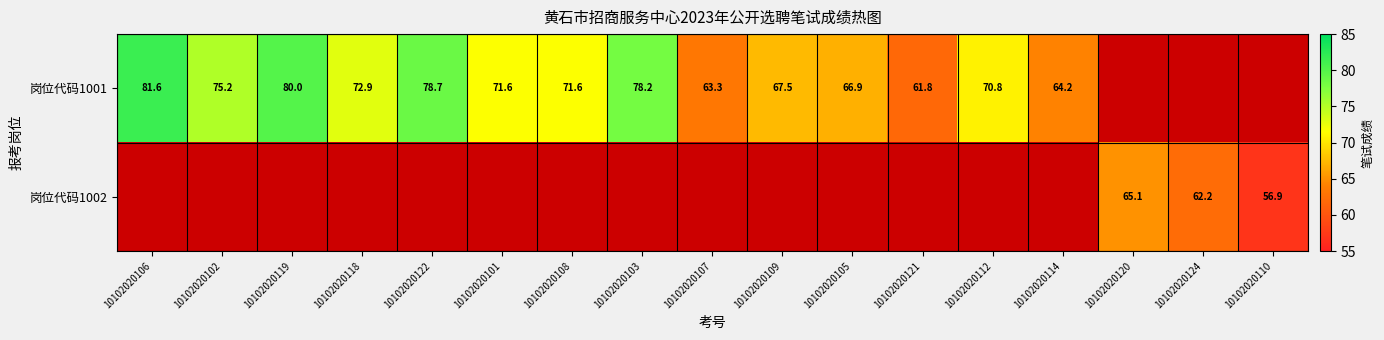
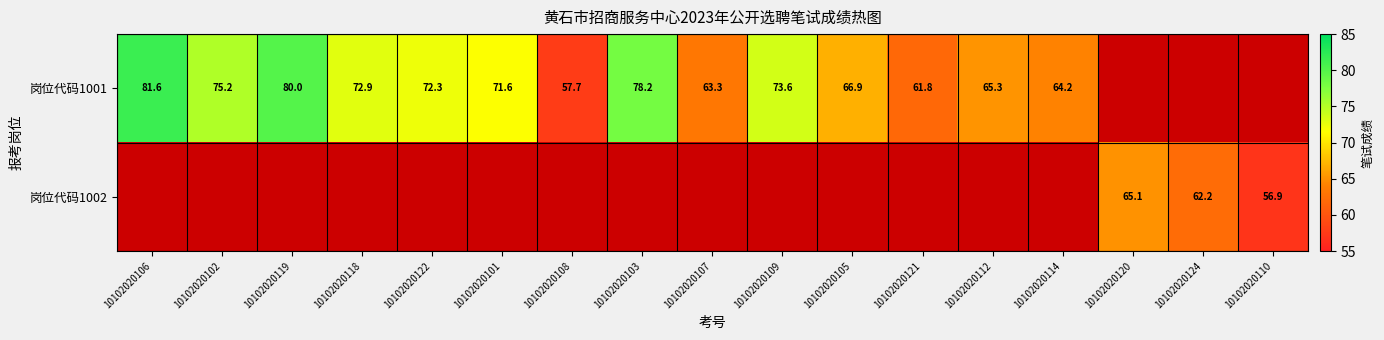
  {
    "岗位代码1001": {
      "10102020106": 81.6,
      "10102020102": 75.2,
      "10102020119": 80.0,
      "10102020118": 72.9,
-     "10102020122": 78.7,
+     "10102020122": 72.3,
      "10102020101": 71.6,
-     "10102020108": 71.6,
+     "10102020108": 57.7,
      "10102020103": 78.2,
      "10102020107": 63.3,
-     "10102020109": 67.5,
+     "10102020109": 73.6,
      "10102020105": 66.9,
      "10102020121": 61.8,
-     "10102020112": 70.8,
+     "10102020112": 65.3,
      "10102020114": 64.2
    },
    "岗位代码1002": {
      "10102020120": 65.1,
      "10102020124": 62.2,
      "10102020110": 56.9
    }
  }
